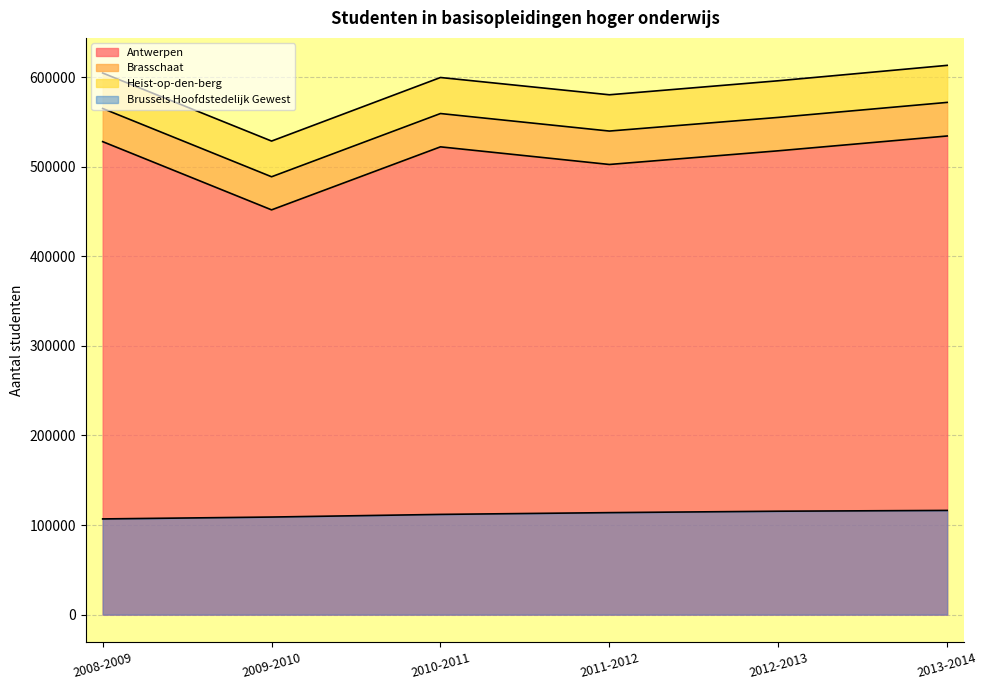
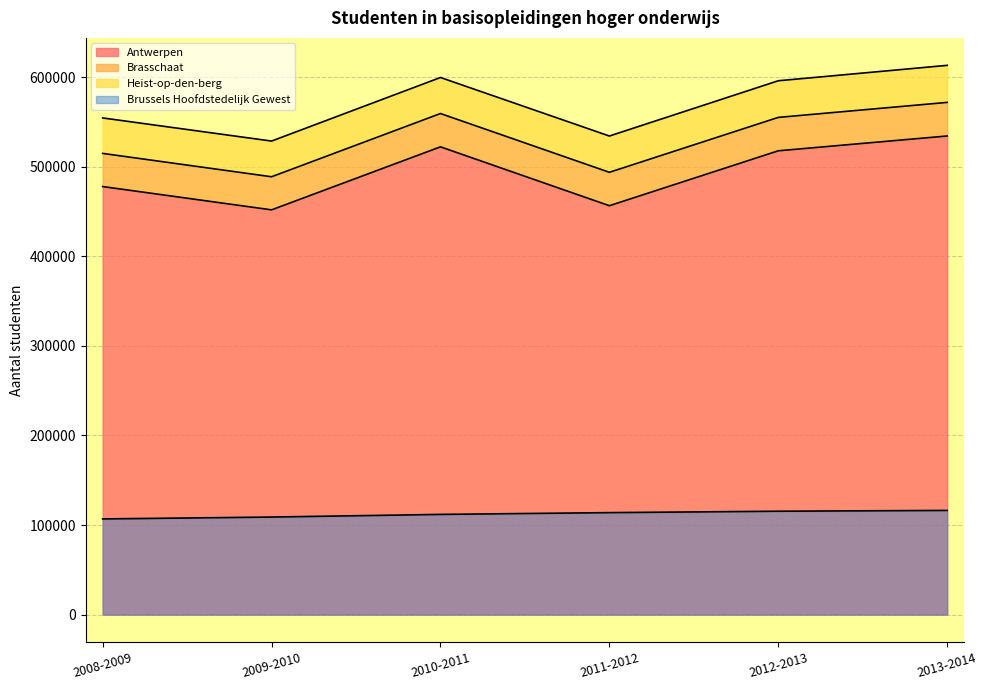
  {
    "Antwerpen": {
-     "2008-2009": 530000,
+     "2008-2009": 480000,
      "2009-2010": 450000,
      "2010-2011": 520000,
-     "2011-2012": 500000,
+     "2011-2012": 460000,
      "2012-2013": 520000,
      "2013-2014": 530000
    },
    "Brussels Hoofdstedelijk Gewest": {
      "2008-2009": 110000,
      "2009-2010": 110000,
      "2010-2011": 110000,
      "2011-2012": 110000,
      "2012-2013": 120000,
      "2013-2014": 120000
    }
  }
